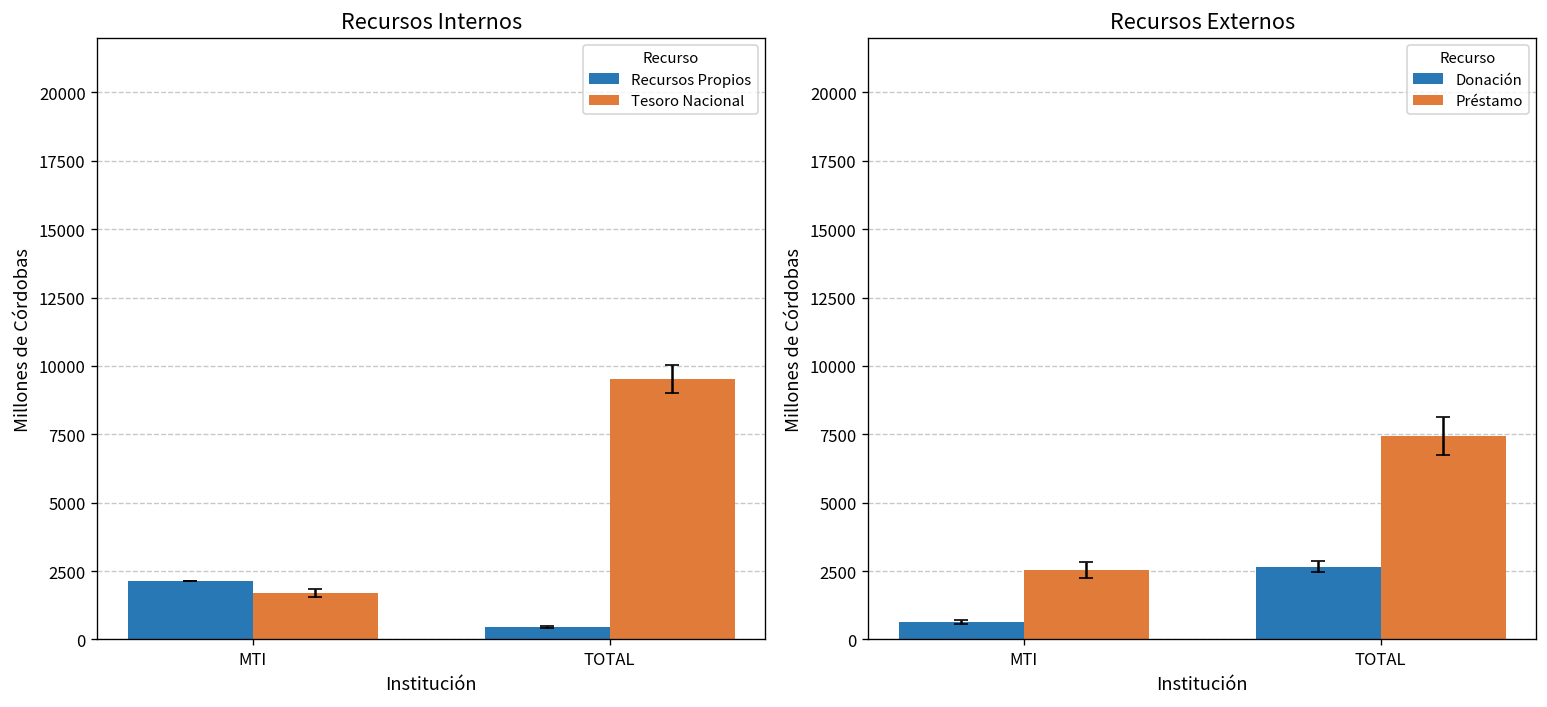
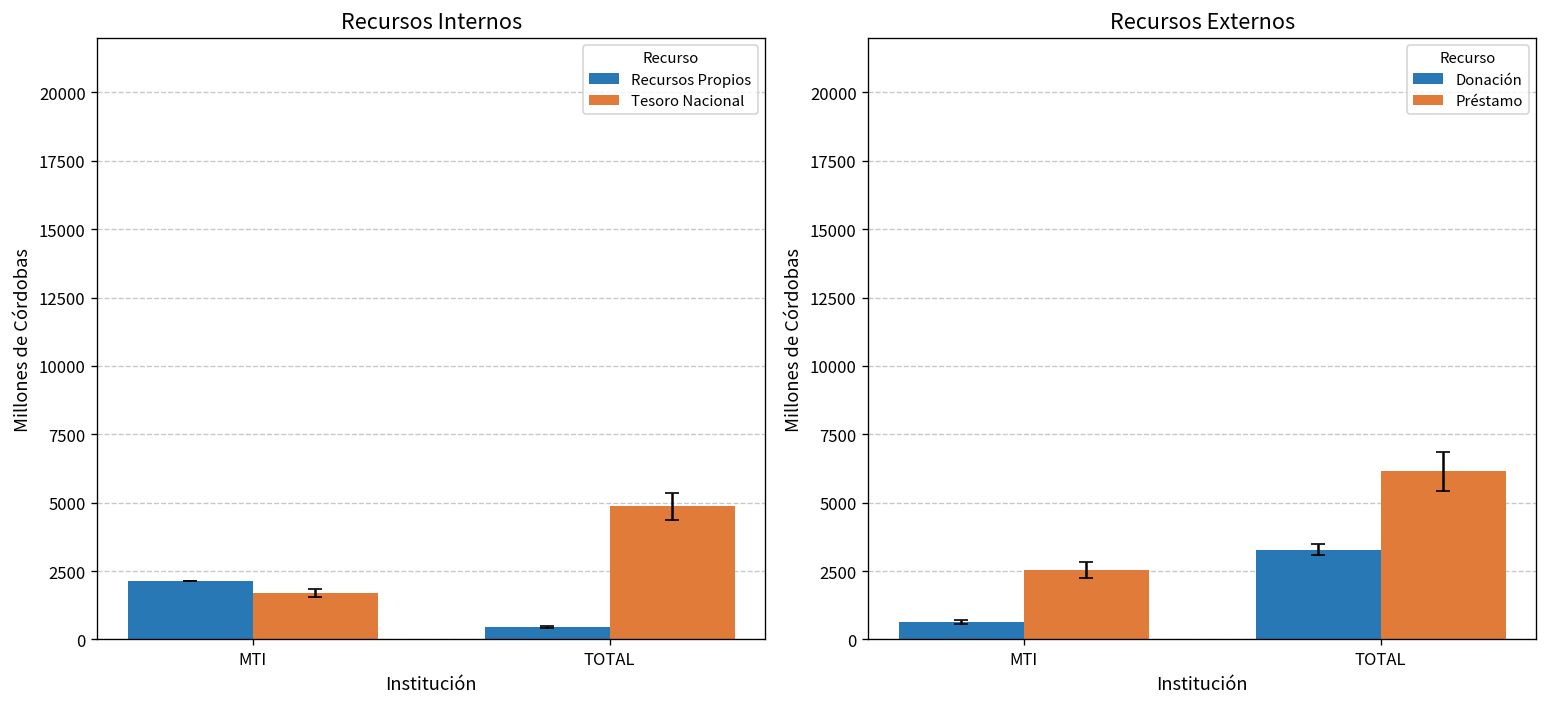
  {
    "Recursos Internos": {
      "Recursos Propios": {
        "MTI": 2200,
        "TOTAL": 500
      },
      "Tesoro Nacional": {
        "MTI": 1700,
-       "TOTAL": 9500
+       "TOTAL": 4900
      }
    },
    "Recursos Externos": {
      "Donación": {
        "MTI": 600,
-       "TOTAL": 2700
+       "TOTAL": 3300
      },
      "Préstamo": {
        "MTI": 2500,
-       "TOTAL": 7400
+       "TOTAL": 6100
      }
    }
  }
